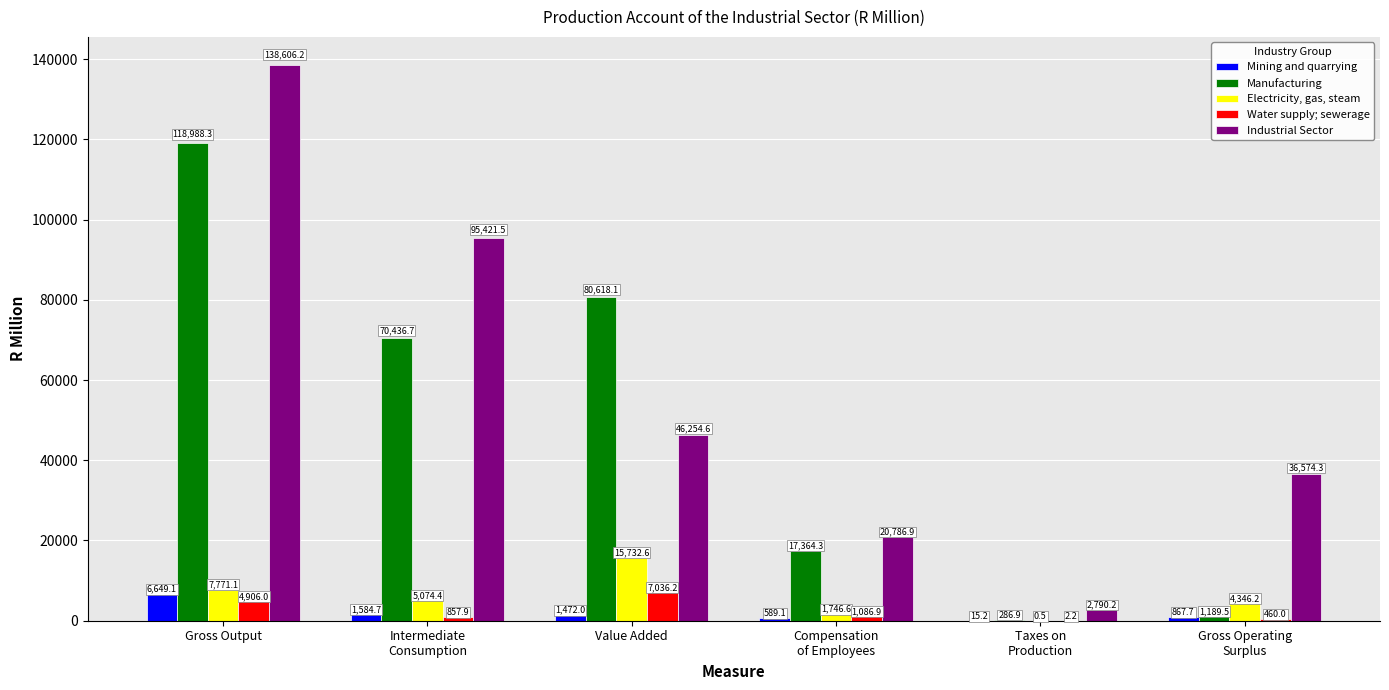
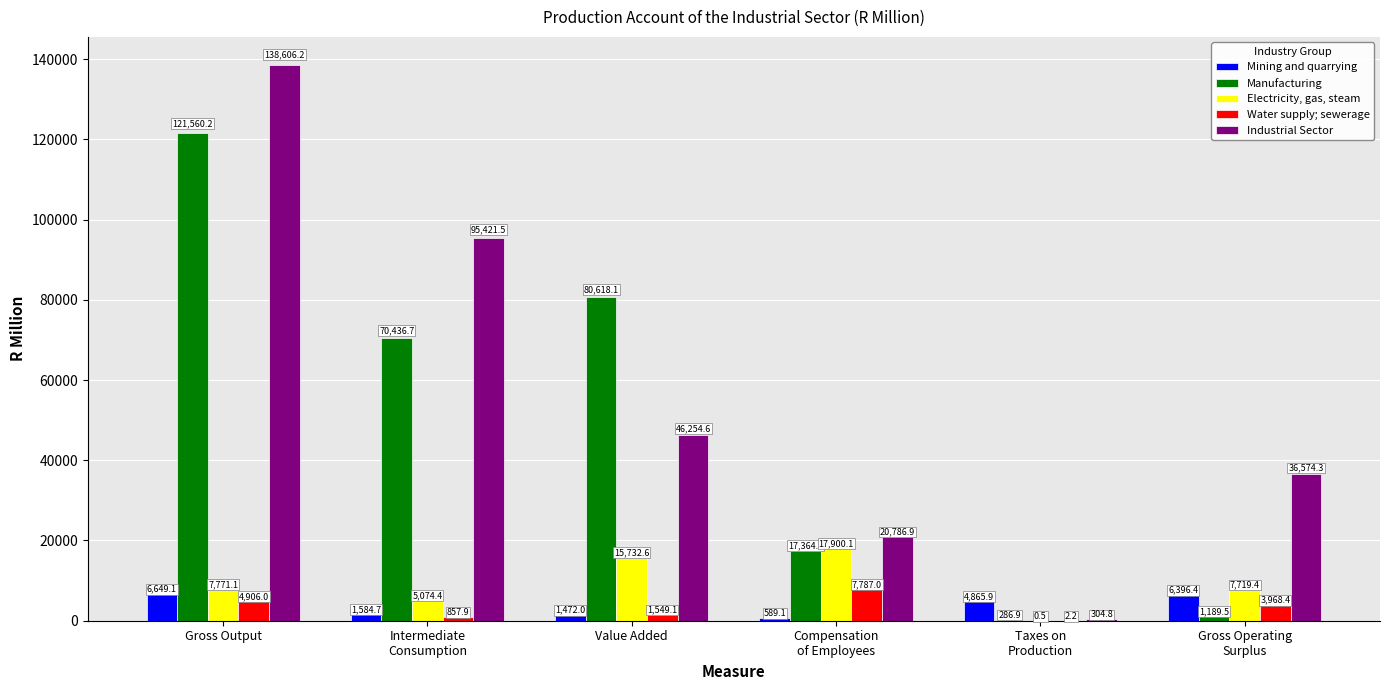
  {
    "Mining and quarrying": {
-     "Taxes on Production": "15.2",
-     "Gross Operating Surplus": "867.7"
+     "Taxes on Production": "4,865.9",
+     "Gross Operating Surplus": "6,396.4"
    },
    "Manufacturing": {
-     "Gross Output": "118,988.3"
+     "Gross Output": "121,560.2"
    },
    "Electricity, gas, steam": {
-     "Compensation of Employees": "1,746.6",
-     "Gross Operating Surplus": "4,346.2"
+     "Compensation of Employees": "17,900.1",
+     "Gross Operating Surplus": "7,719.4"
    },
    "Water supply; sewerage": {
-     "Value Added": "7,036.2",
-     "Compensation of Employees": "1,086.9",
-     "Gross Operating Surplus": "460.0"
+     "Value Added": "1,549.1",
+     "Compensation of Employees": "7,787.0",
+     "Gross Operating Surplus": "3,968.4"
    },
    "Industrial Sector": {
-     "Taxes on Production": "2,790.2"
+     "Taxes on Production": "304.8"
    }
  }
